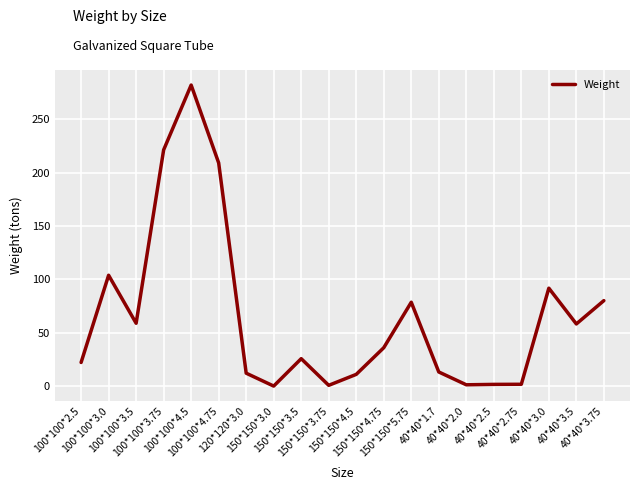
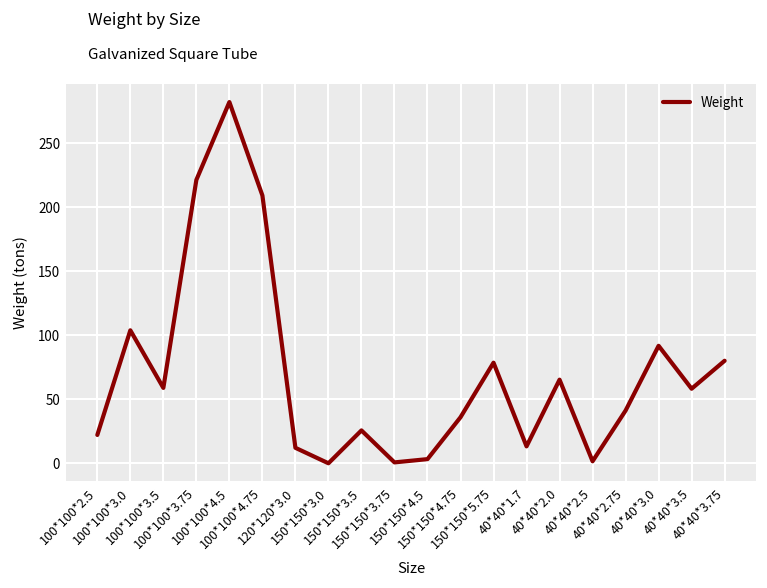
  {
    "100*100*2.5": 22,
    "100*100*3.0": 104,
    "100*100*3.5": 59,
    "100*100*3.75": 221,
    "100*100*4.5": 282,
    "100*100*4.75": 209,
    "120*120*3.0": 12,
    "150*150*3.0": 0,
    "150*150*3.5": 26,
    "150*150*3.75": 1,
-   "150*150*4.5": 11,
+   "150*150*4.5": 3,
    "150*150*4.75": 36,
    "150*150*5.75": 79,
    "40*40*1.7": 13,
-   "40*40*2.0": 1,
+   "40*40*2.0": 65,
    "40*40*2.5": 2,
-   "40*40*2.75": 2,
+   "40*40*2.75": 41,
    "40*40*3.0": 92,
    "40*40*3.5": 58,
    "40*40*3.75": 80
  }
